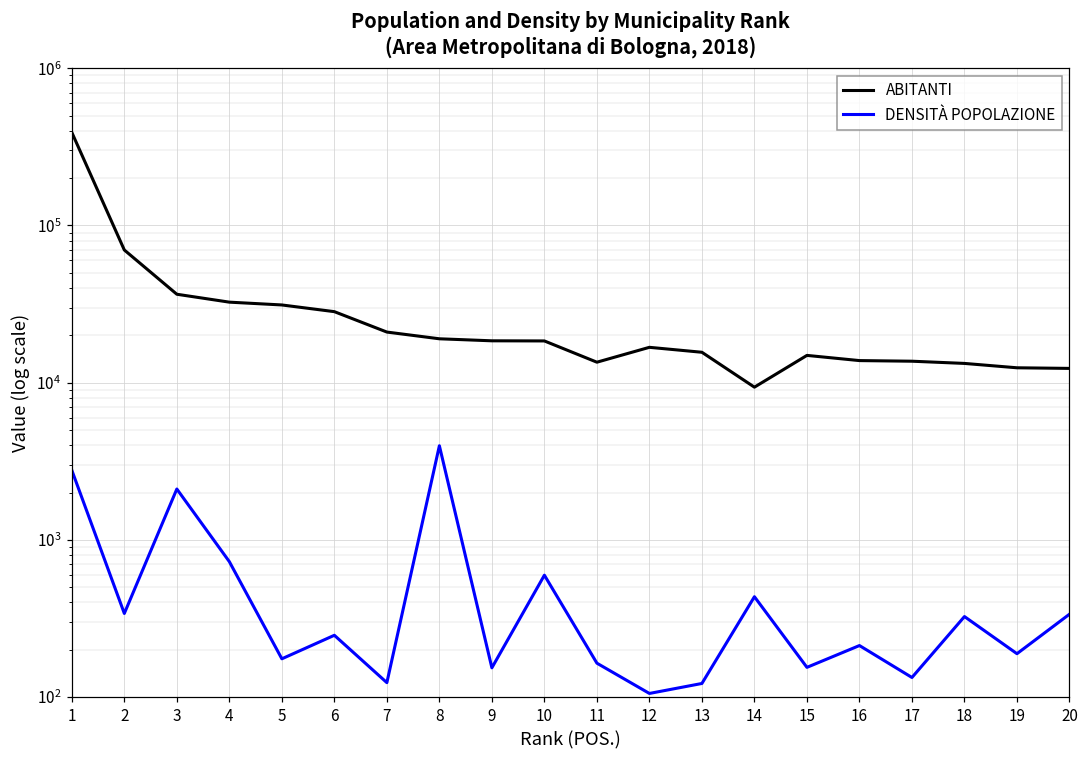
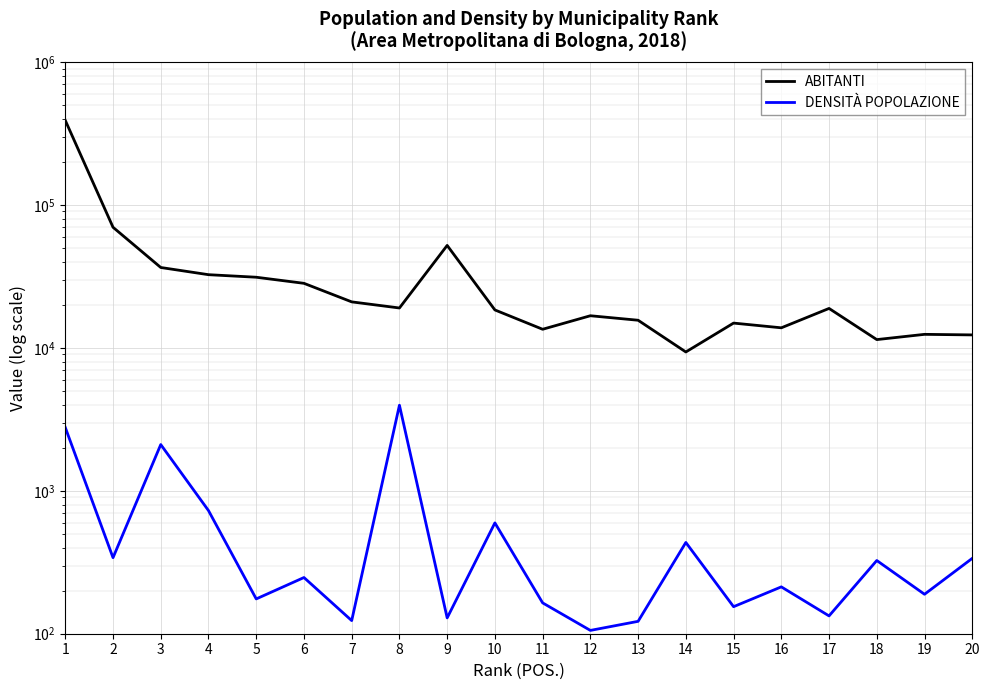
  {
    "ABITANTI": {
      "1": 390000,
      "2": 70000,
      "3": 37000,
      "4": 33000,
      "5": 31000,
      "6": 28000,
      "7": 21000,
      "8": 19000,
-     "9": 18000,
+     "9": 52000,
      "10": 18000,
      "11": 13000,
      "12": 17000,
      "13": 16000,
      "14": 9000,
      "15": 15000,
      "16": 14000,
-     "17": 14000,
-     "18": 13000,
+     "17": 19000,
+     "18": 11000,
      "19": 12000,
      "20": 12000
    },
    "DENSITÀ POPOLAZIONE": {
      "1": 2800,
      "2": 340,
      "3": 2100,
      "4": 700,
      "5": 180,
      "6": 250,
      "7": 120,
      "8": 4000,
-     "9": 150,
+     "9": 130,
      "10": 600,
      "11": 160,
      "12": 110,
      "13": 120,
      "14": 440,
      "15": 150,
      "16": 210,
      "17": 130,
      "18": 330,
      "19": 190,
      "20": 340
    }
  }
